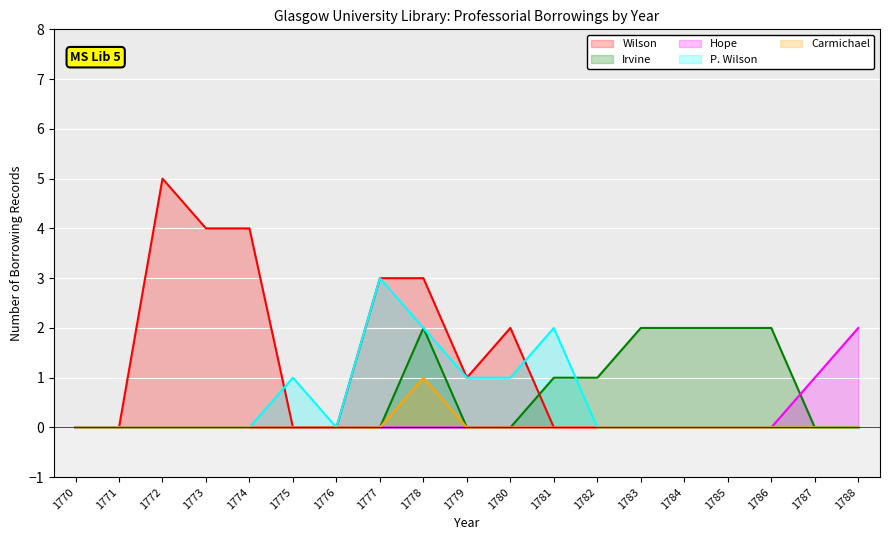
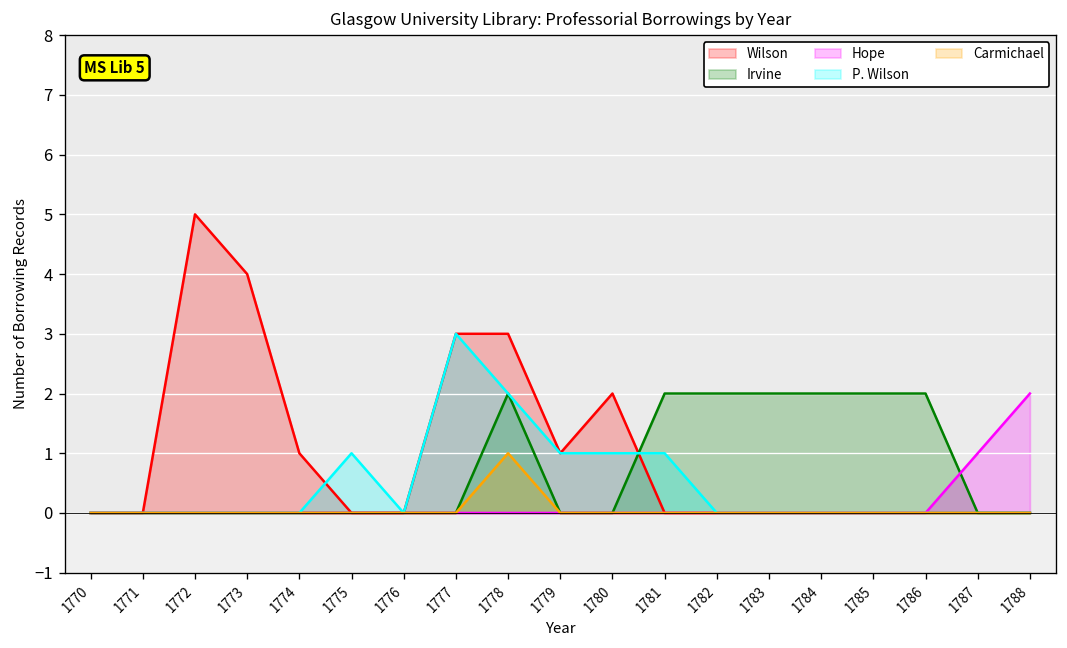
  {
    "Wilson": {
      "1772": 5,
      "1773": 4,
-     "1774": 4,
+     "1774": 1,
      "1778": 3,
      "1780": 2
    },
    "Irvine": {
-     "1781": 1,
-     "1782": 1,
+     "1781": 2,
+     "1782": 2,
      "1783": 2,
      "1784": 2,
      "1785": 2,
      "1786": 2
    },
    "Hope": {
      "1778": 0,
      "1787": 1,
      "1788": 2
    },
    "P. Wilson": {
      "1775": 1,
      "1780": 1,
-     "1781": 2
+     "1781": 1
    },
    "Carmichael": {
      "1778": 1
    }
  }
